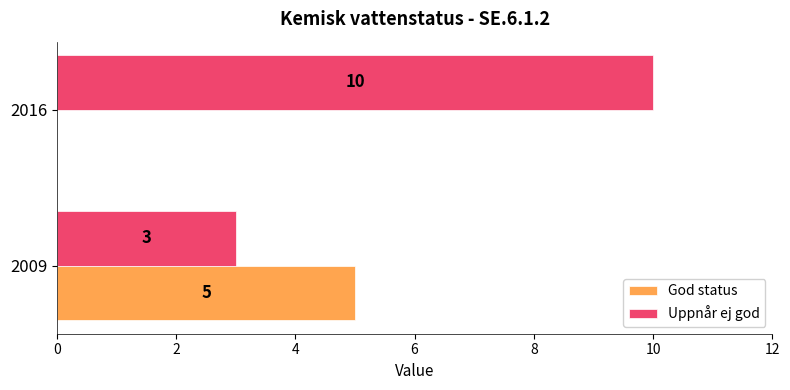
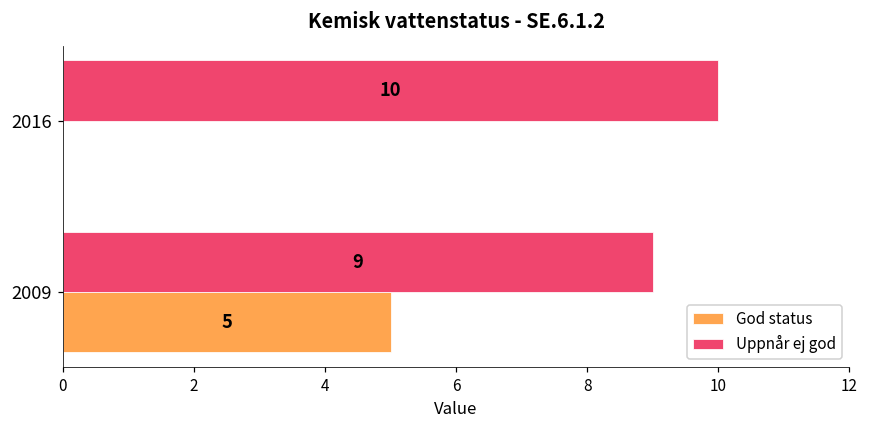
  {
    "God status": {
      "2009": 5
    },
    "Uppnår ej god": {
      "2016": 10,
-     "2009": 3
+     "2009": 9
    }
  }
